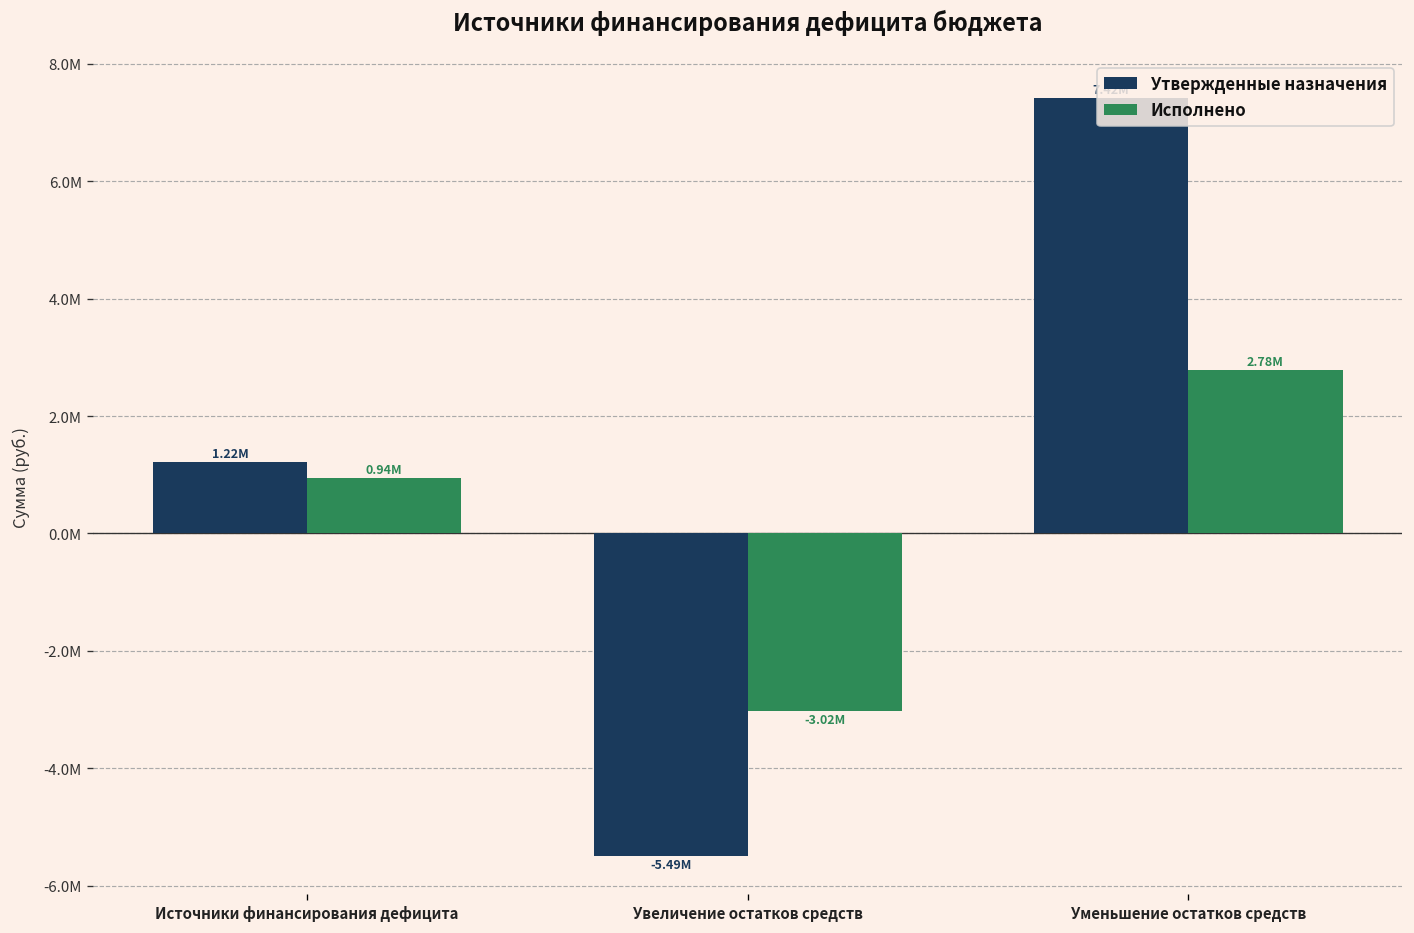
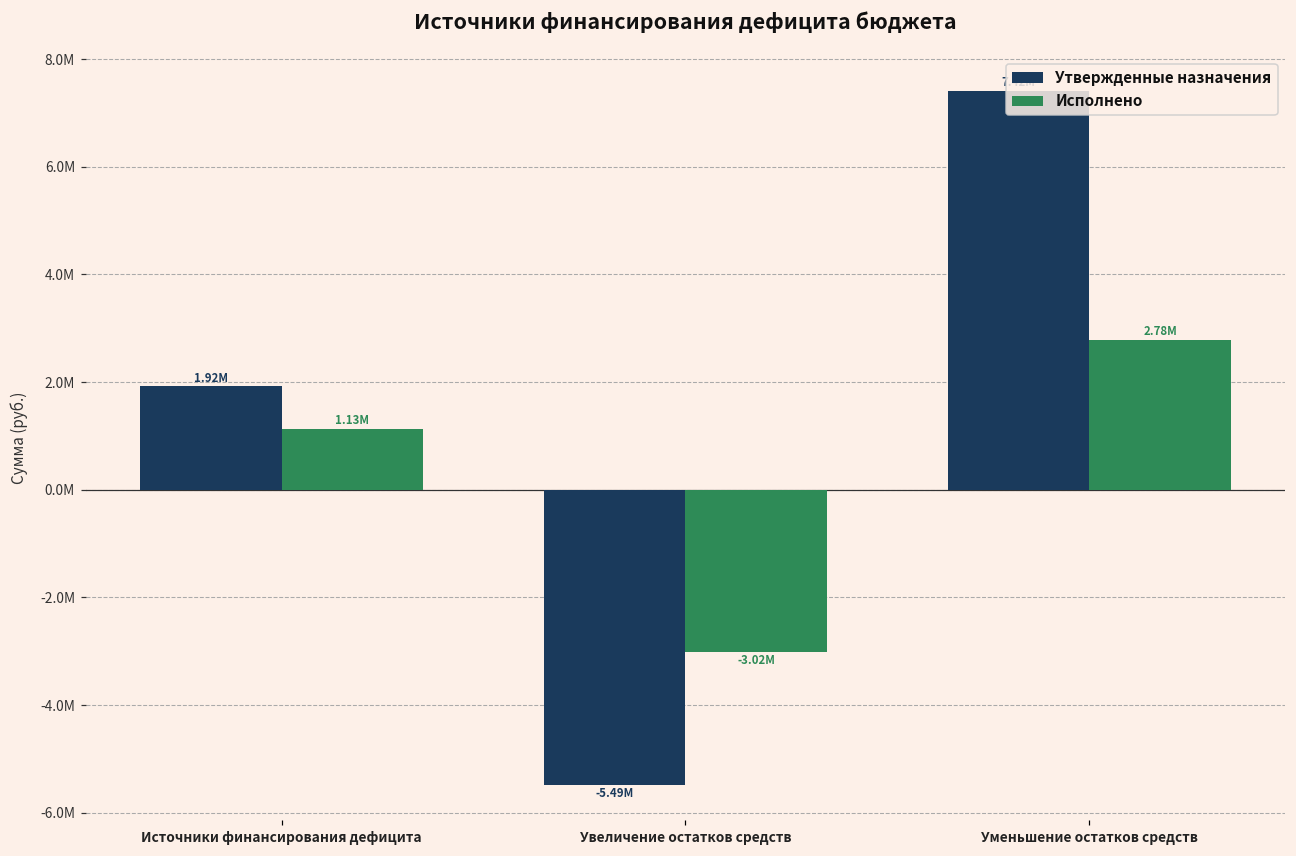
  {
    "Утвержденные назначения": {
-     "Источники финансирования дефицита": "1.22M",
+     "Источники финансирования дефицита": "1.92M",
      "Увеличение остатков средств": "-5.49M"
    },
    "Исполнено": {
-     "Источники финансирования дефицита": "0.94M",
+     "Источники финансирования дефицита": "1.13M",
      "Увеличение остатков средств": "-3.02M",
      "Уменьшение остатков средств": "2.78M"
    }
  }
